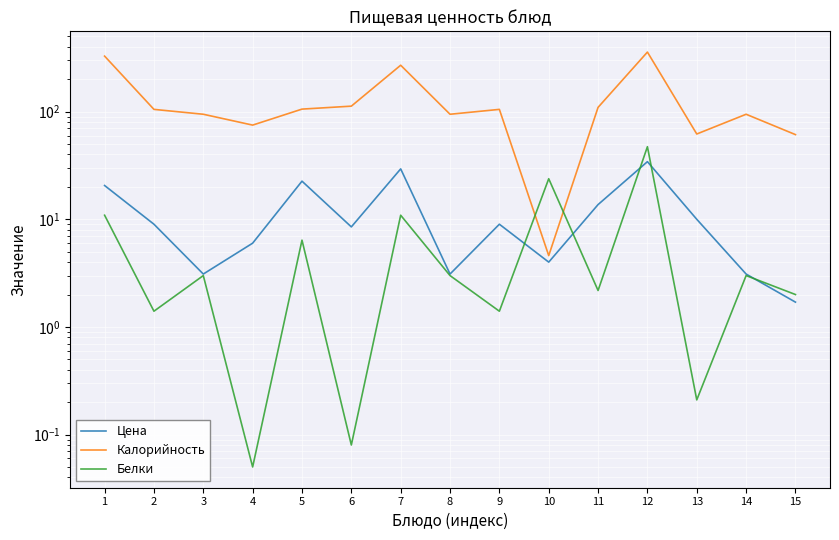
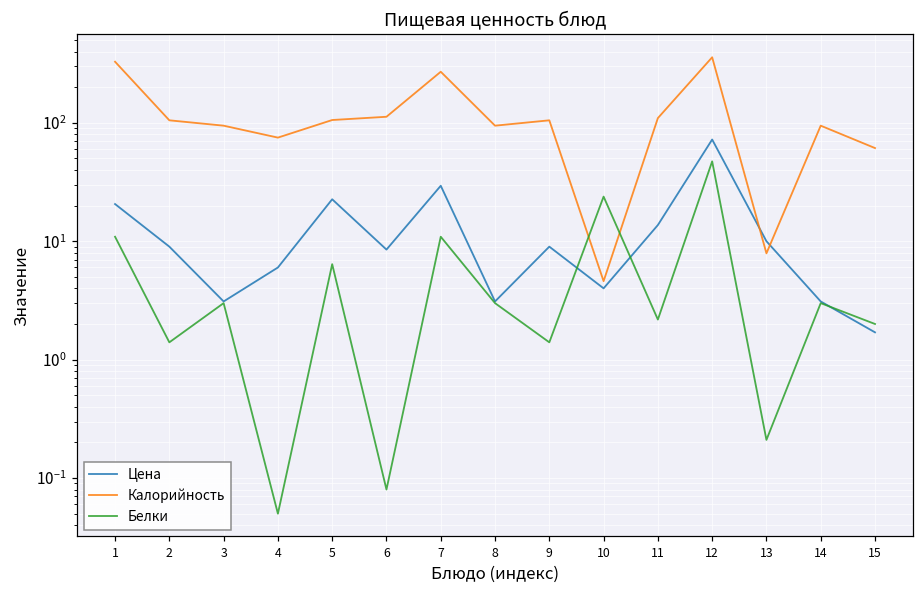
  {
    "Цена": {
      "1": 21,
      "2": 9,
      "4": 6,
      "5": 23,
      "6": 9,
      "7": 29,
      "9": 9,
      "10": 4,
      "11": 14,
-     "12": 34,
+     "12": 70,
      "13": 10,
      "15": 1.7
    },
    "Калорийность": {
      "1": 330,
      "2": 110,
      "3": 90,
      "4": 80,
      "5": 110,
      "6": 110,
      "7": 270,
      "8": 90,
      "9": 110,
      "10": 4.6,
      "11": 110,
      "12": 360,
-     "13": 60,
+     "13": 8,
      "14": 90,
      "15": 60
    },
    "Белки": {
      "1": 11,
      "2": 1.4,
      "4": 0.05,
      "5": 6,
      "6": 0.08,
      "7": 11,
      "9": 1.4,
      "10": 24,
      "11": 2.2,
      "12": 50,
      "13": 0.21,
      "15": 2
    }
  }
